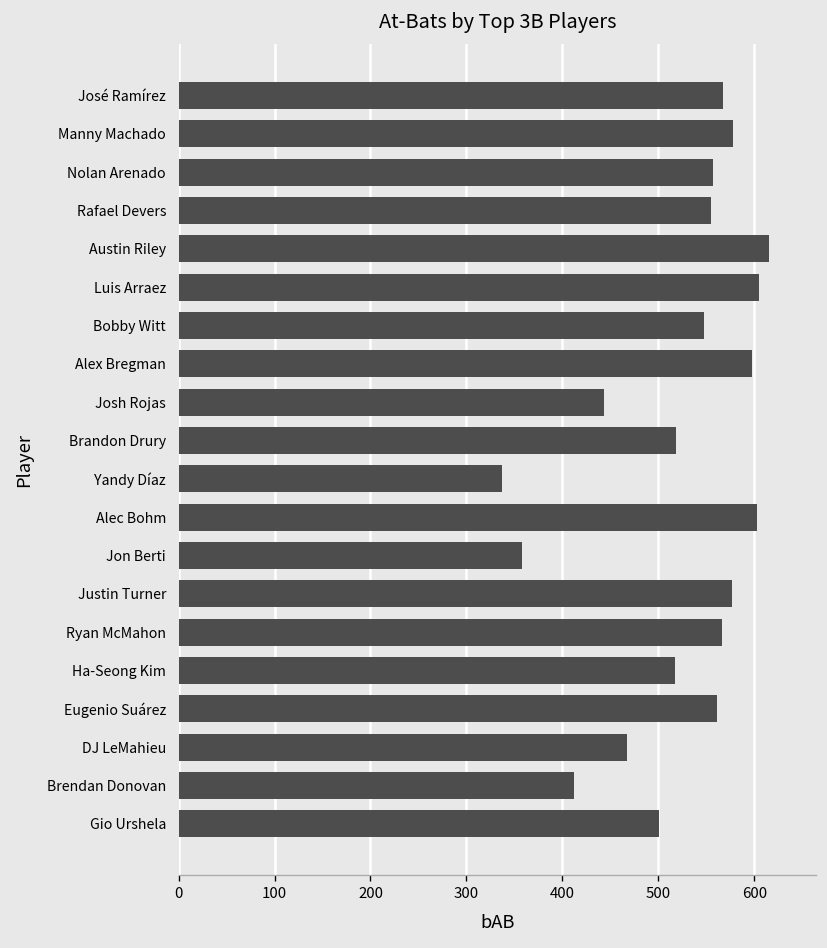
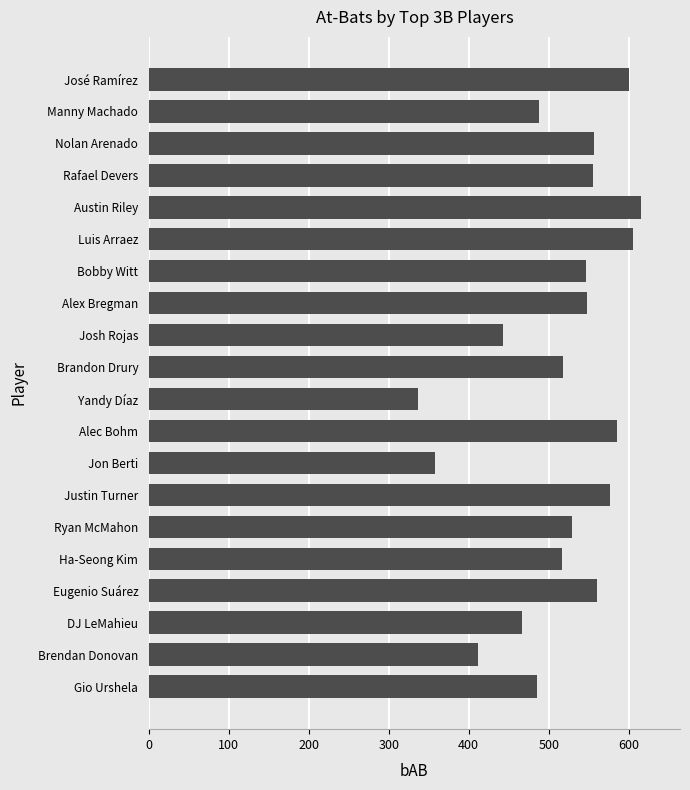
  {
-   "José Ramírez": 570,
-   "Manny Machado": 580,
+   "José Ramírez": 600,
+   "Manny Machado": 490,
    "Nolan Arenado": 560,
    "Rafael Devers": 560,
    "Austin Riley": 620,
    "Luis Arraez": 610,
    "Bobby Witt": 550,
-   "Alex Bregman": 600,
+   "Alex Bregman": 550,
    "Josh Rojas": 440,
    "Brandon Drury": 520,
    "Yandy Díaz": 340,
-   "Alec Bohm": 600,
+   "Alec Bohm": 590,
    "Jon Berti": 360,
    "Justin Turner": 580,
-   "Ryan McMahon": 570,
+   "Ryan McMahon": 530,
    "Ha-Seong Kim": 520,
    "Eugenio Suárez": 560,
    "DJ LeMahieu": 470,
    "Brendan Donovan": 410,
-   "Gio Urshela": 500
+   "Gio Urshela": 490
  }
